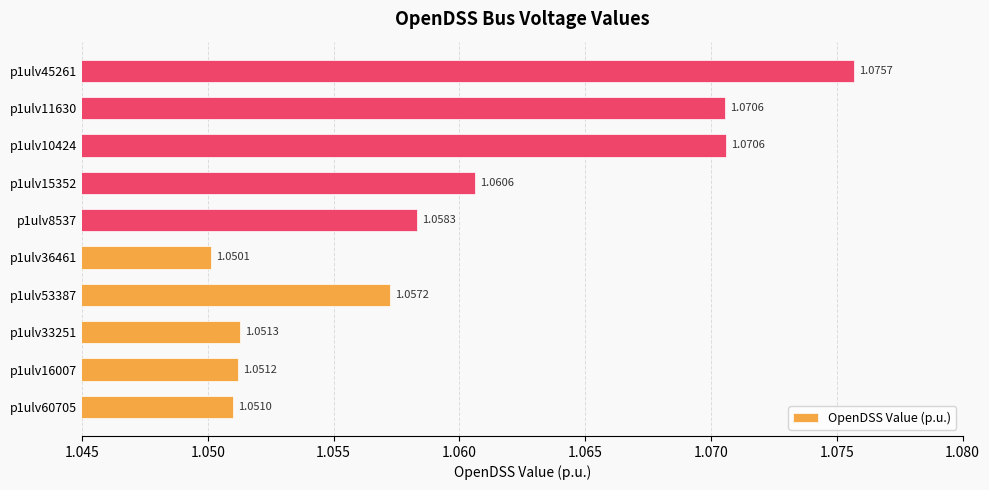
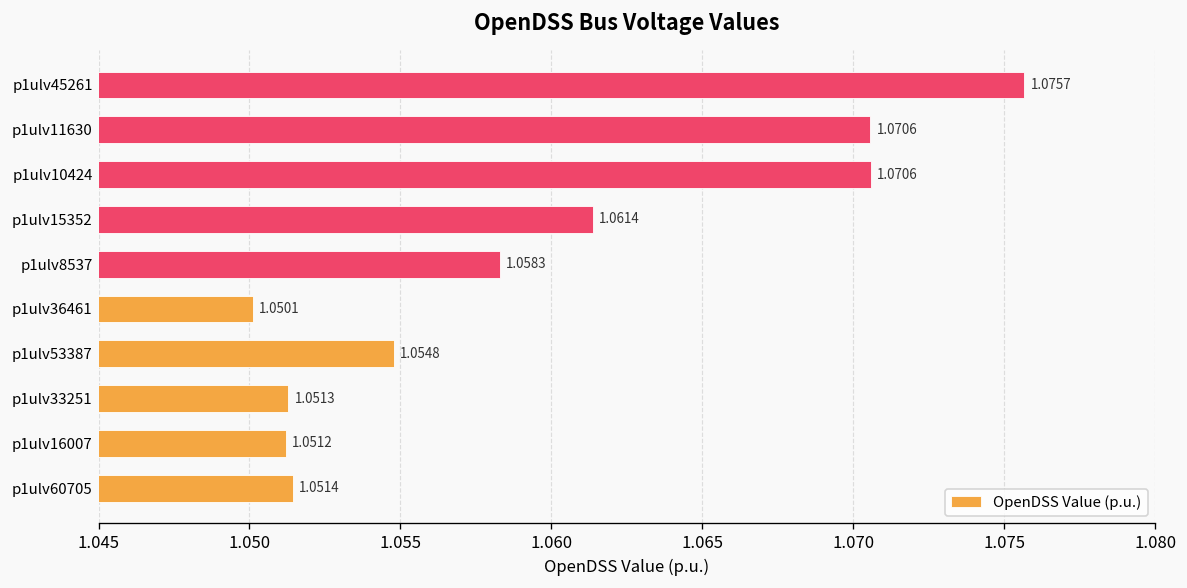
  {
    "p1ulv45261": 1.0757,
    "p1ulv11630": 1.0706,
    "p1ulv10424": 1.0706,
-   "p1ulv15352": 1.0606,
+   "p1ulv15352": 1.0614,
    "p1ulv8537": 1.0583,
    "p1ulv36461": 1.0501,
-   "p1ulv53387": 1.0572,
+   "p1ulv53387": 1.0548,
    "p1ulv33251": 1.0513,
    "p1ulv16007": 1.0512,
-   "p1ulv60705": 1.0510
+   "p1ulv60705": 1.0514
  }
